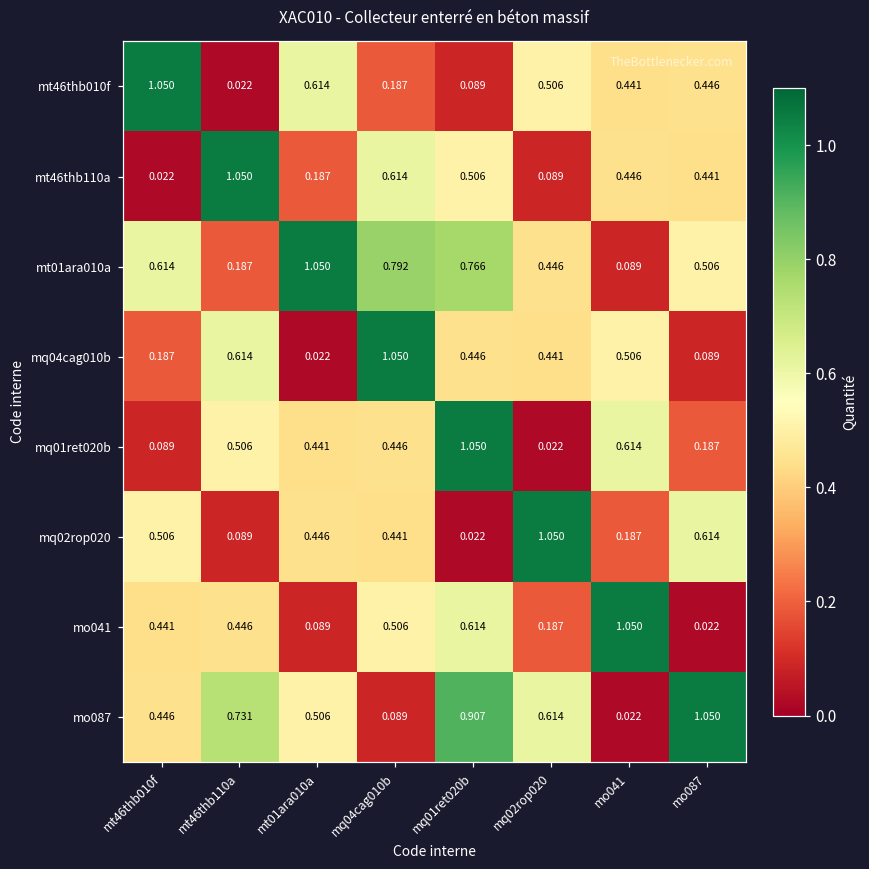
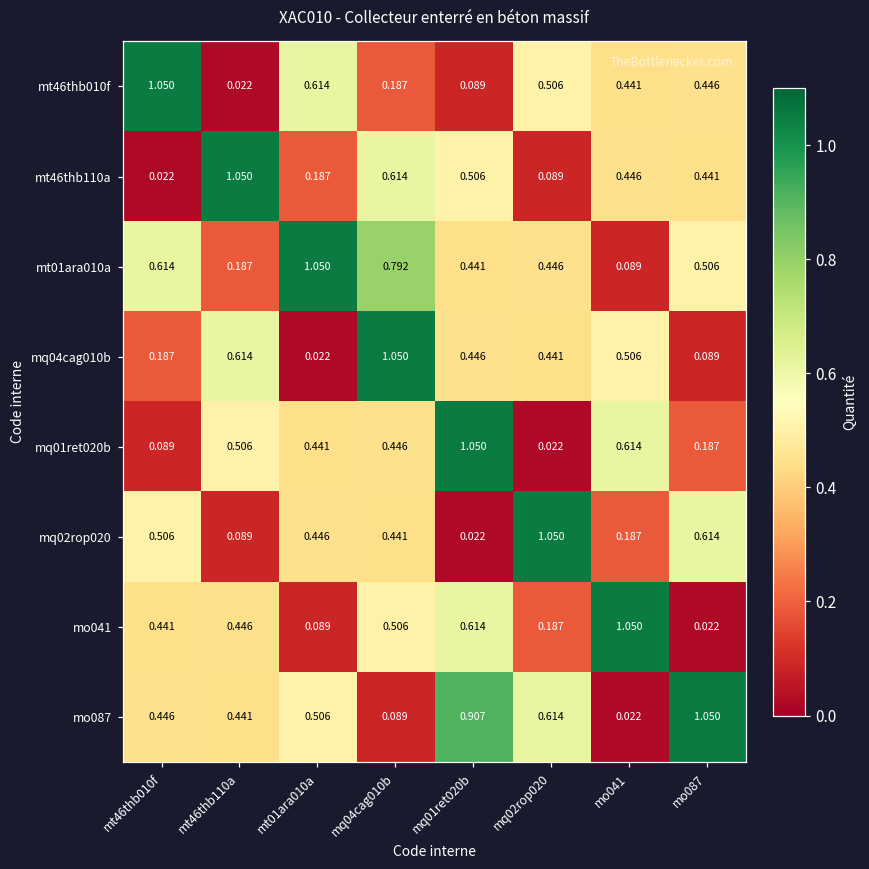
  {
    "mt46thb010f": {
      "mt46thb010f": 1.050,
      "mt46thb110a": 0.022,
      "mt01ara010a": 0.614,
      "mq04cag010b": 0.187,
      "mq01ret020b": 0.089,
      "mq02rop020": 0.506,
      "mo041": 0.441
    },
    "mt46thb110a": {
      "mt46thb010f": 0.022,
      "mt46thb110a": 1.050,
      "mt01ara010a": 0.187,
      "mq04cag010b": 0.614,
      "mq01ret020b": 0.506,
      "mq02rop020": 0.089,
      "mo041": 0.446,
      "mo087": 0.441
    },
    "mt01ara010a": {
      "mt46thb010f": 0.614,
      "mt46thb110a": 0.187,
      "mt01ara010a": 1.050,
      "mq04cag010b": 0.792,
-     "mq01ret020b": 0.766,
+     "mq01ret020b": 0.441,
      "mq02rop020": 0.446,
      "mo041": 0.089,
      "mo087": 0.506
    },
    "mq04cag010b": {
      "mt46thb010f": 0.187,
      "mt46thb110a": 0.614,
      "mt01ara010a": 0.022,
      "mq04cag010b": 1.050,
      "mq01ret020b": 0.446,
      "mq02rop020": 0.441,
      "mo041": 0.506,
      "mo087": 0.089
    },
    "mq01ret020b": {
      "mt46thb010f": 0.089,
      "mt46thb110a": 0.506,
      "mt01ara010a": 0.441,
      "mq04cag010b": 0.446,
      "mq01ret020b": 1.050,
      "mq02rop020": 0.022,
      "mo041": 0.614,
      "mo087": 0.187
    },
    "mq02rop020": {
      "mt46thb010f": 0.506,
      "mt46thb110a": 0.089,
      "mt01ara010a": 0.446,
      "mq04cag010b": 0.441,
      "mq01ret020b": 0.022,
      "mq02rop020": 1.050,
      "mo041": 0.187,
      "mo087": 0.614
    },
    "mo041": {
      "mt46thb010f": 0.441,
      "mt46thb110a": 0.446,
      "mt01ara010a": 0.089,
      "mq04cag010b": 0.506,
      "mq01ret020b": 0.614,
      "mq02rop020": 0.187,
      "mo041": 1.050,
      "mo087": 0.022
    },
    "mo087": {
      "mt46thb010f": 0.446,
-     "mt46thb110a": 0.731,
+     "mt46thb110a": 0.441,
      "mt01ara010a": 0.506,
      "mq04cag010b": 0.089,
      "mq01ret020b": 0.907,
      "mq02rop020": 0.614,
      "mo041": 0.022,
      "mo087": 1.050
    }
  }
